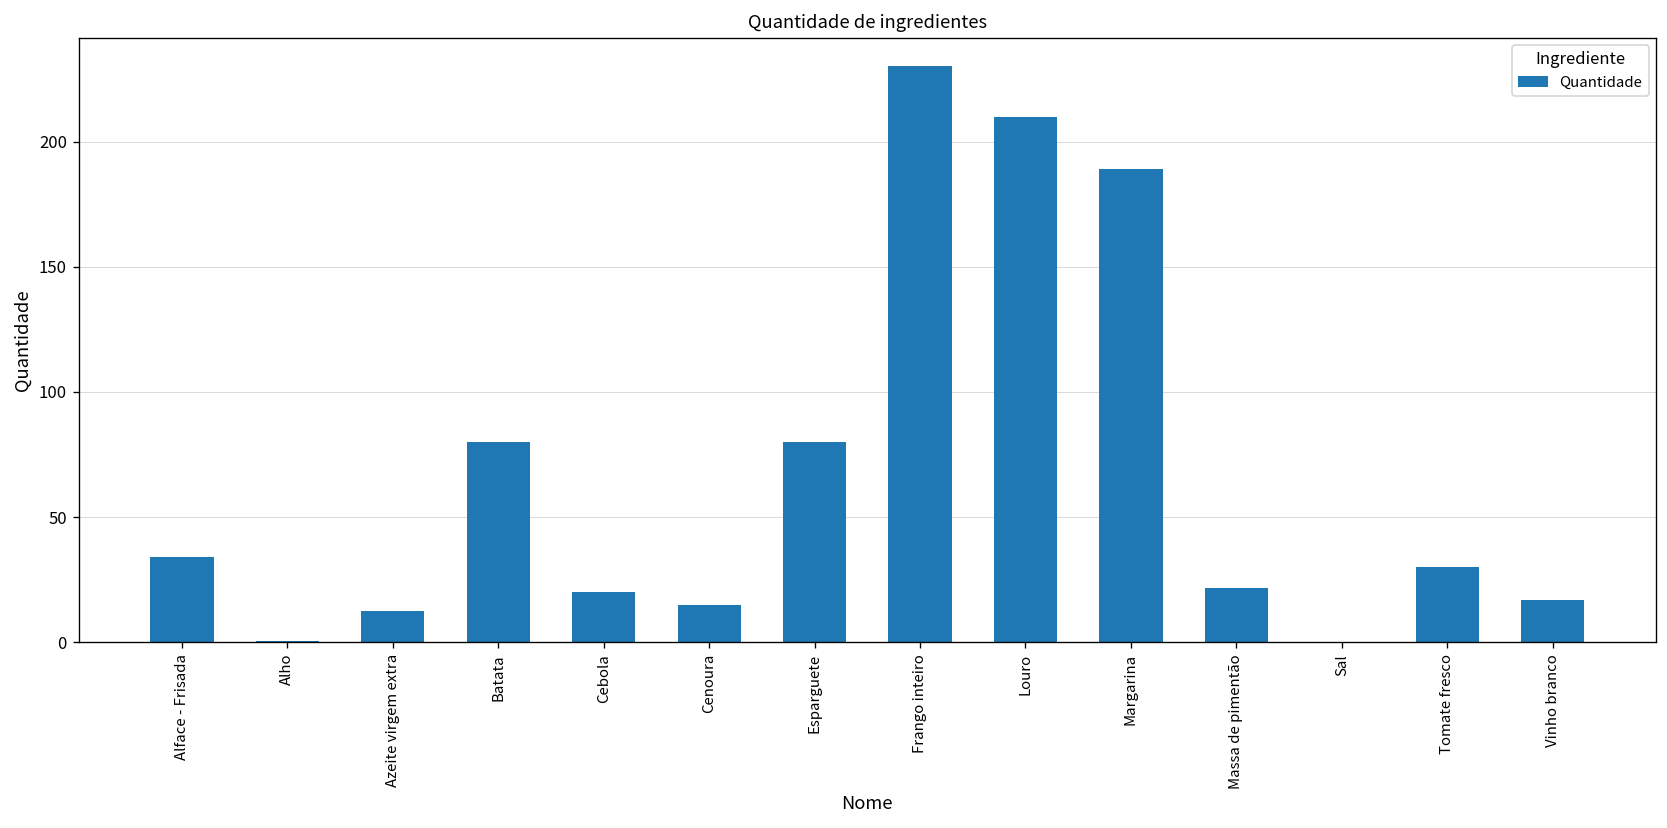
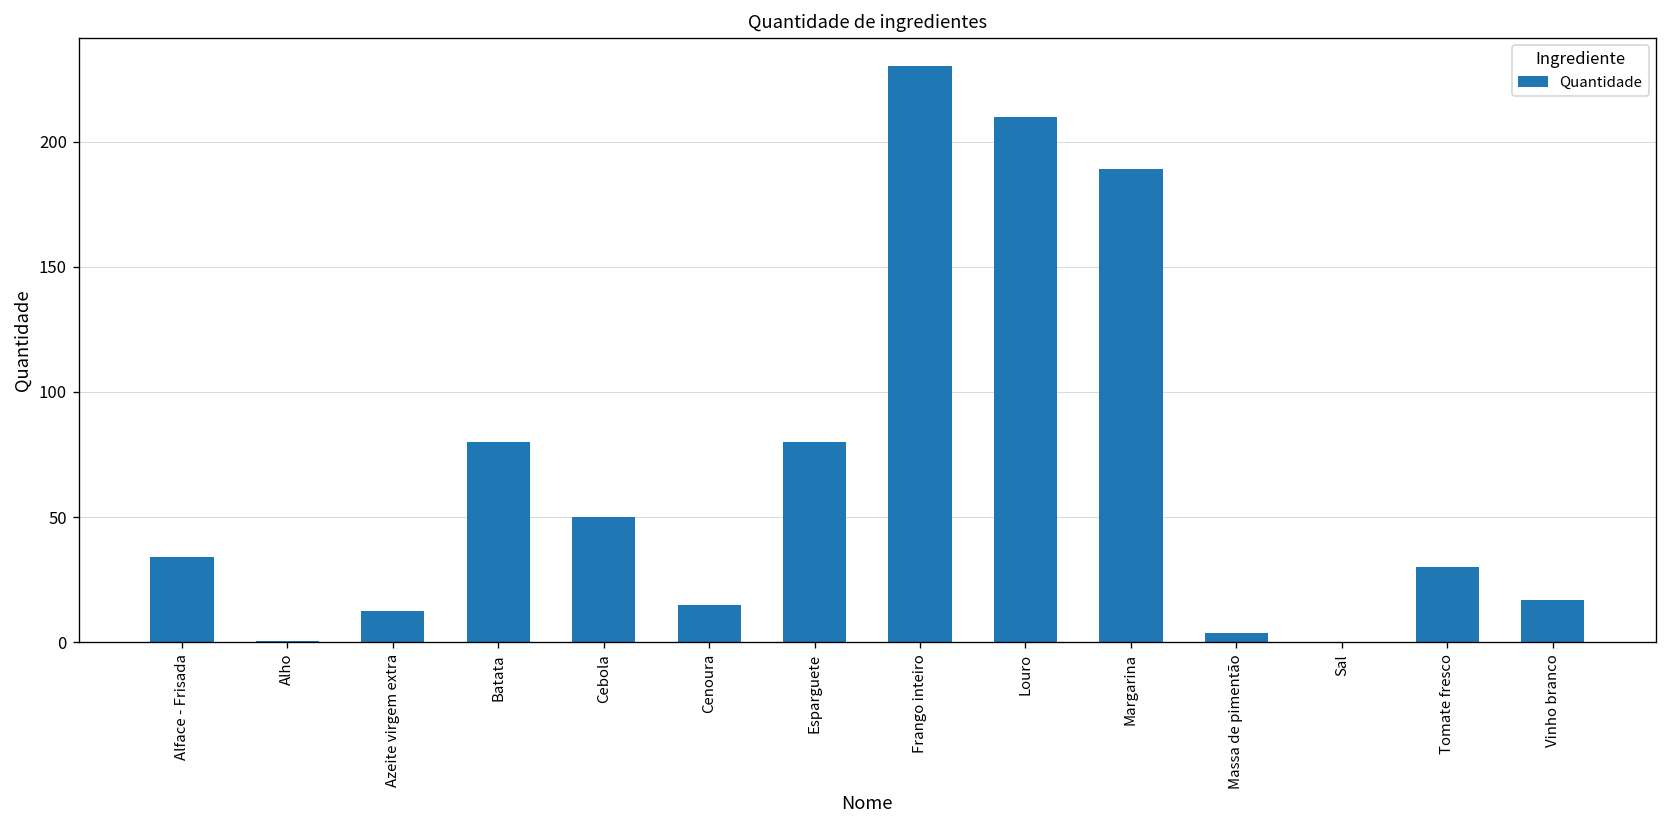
  {
    "Alface - Frisada": 34,
    "Azeite virgem extra": 13,
    "Batata": 80,
-   "Cebola": 20,
+   "Cebola": 50,
    "Cenoura": 15,
    "Esparguete": 80,
    "Frango inteiro": 230,
    "Louro": 210,
    "Margarina": 189,
-   "Massa de pimentão": 22,
+   "Massa de pimentão": 4,
    "Tomate fresco": 30,
    "Vinho branco": 17
  }
